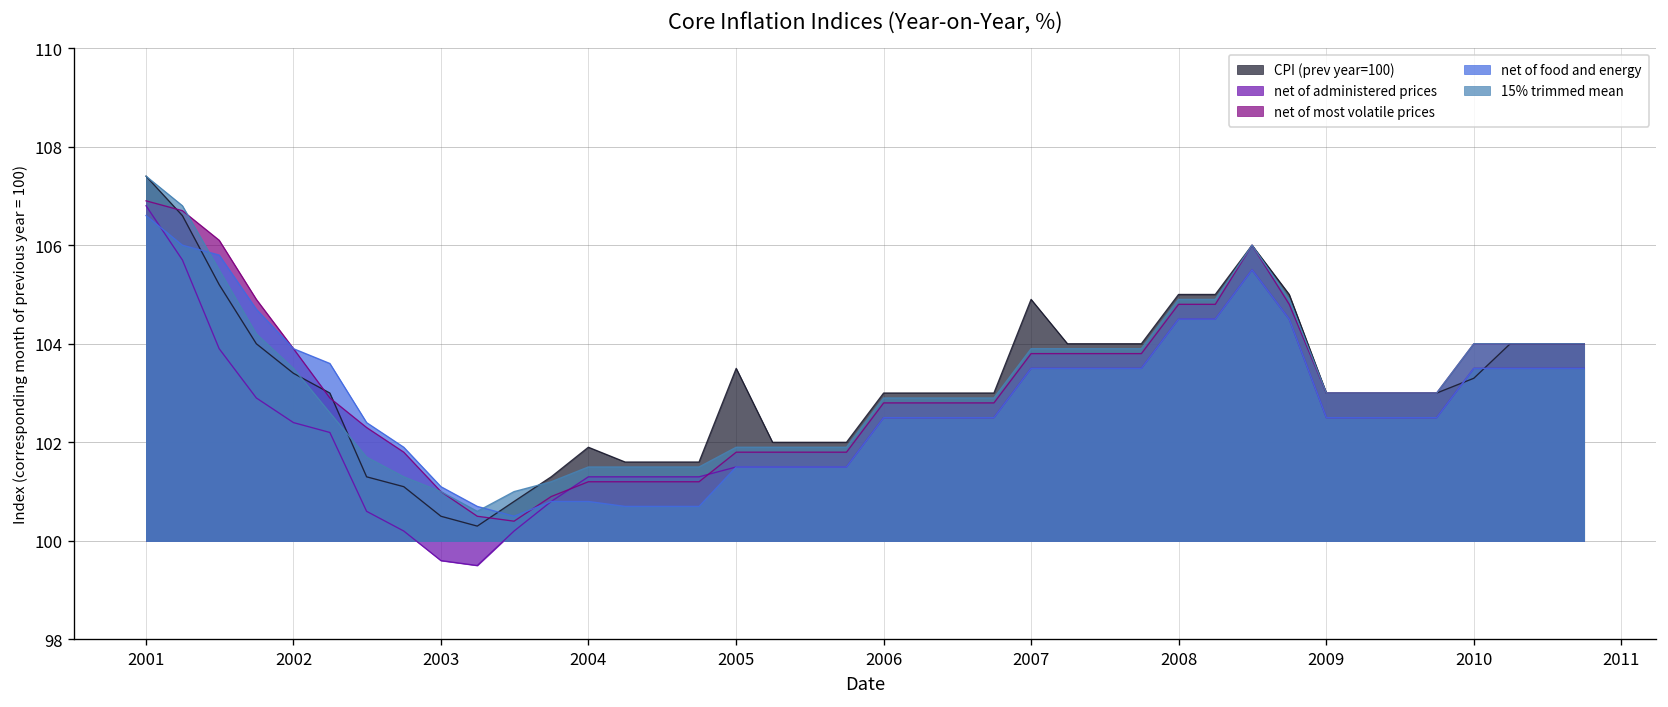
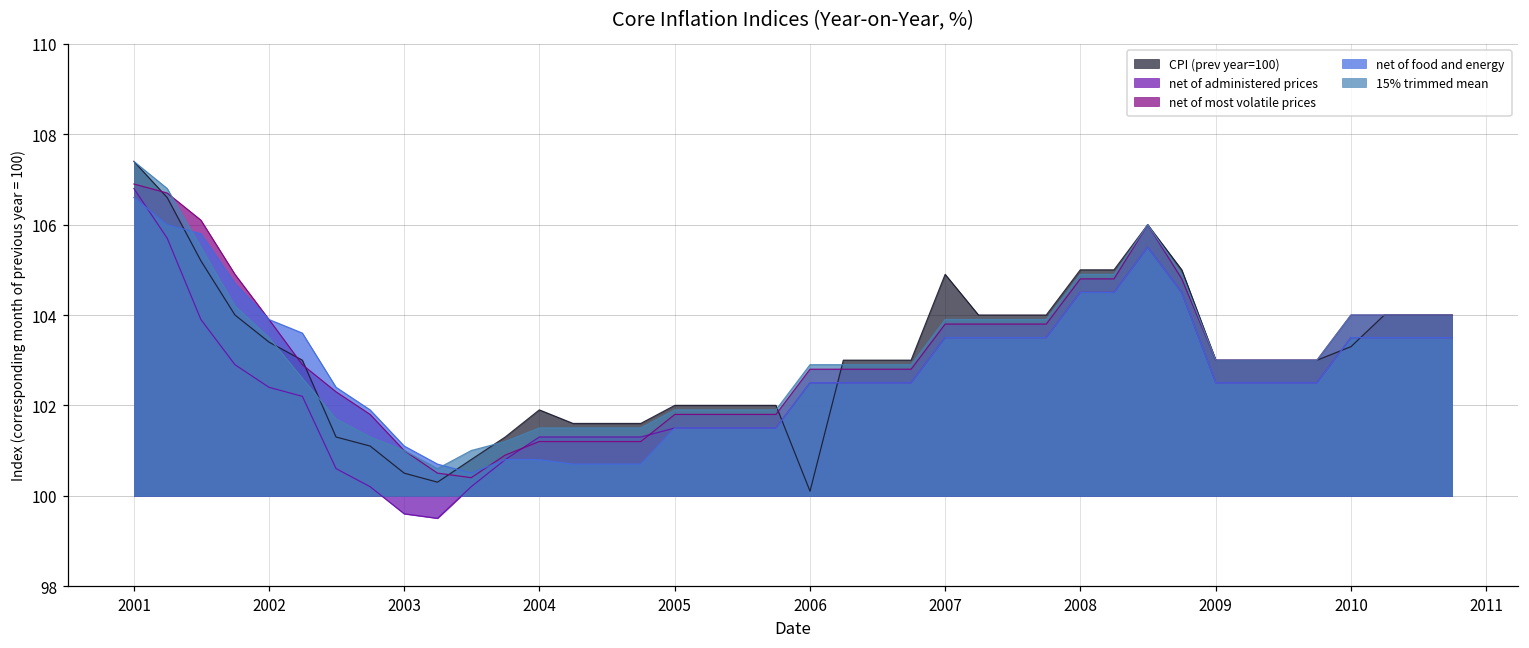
  {
    "CPI (prev year=100)": {
      "2002": 103.4,
      "2003": 100.5,
      "2004": 101.9,
-     "2005": 103.5,
-     "2006": 103.0,
+     "2005": 102.0,
+     "2006": 100.1,
      "2007": 104.9,
      "2008": 105.0,
      "2010": 103.3
    }
  }
